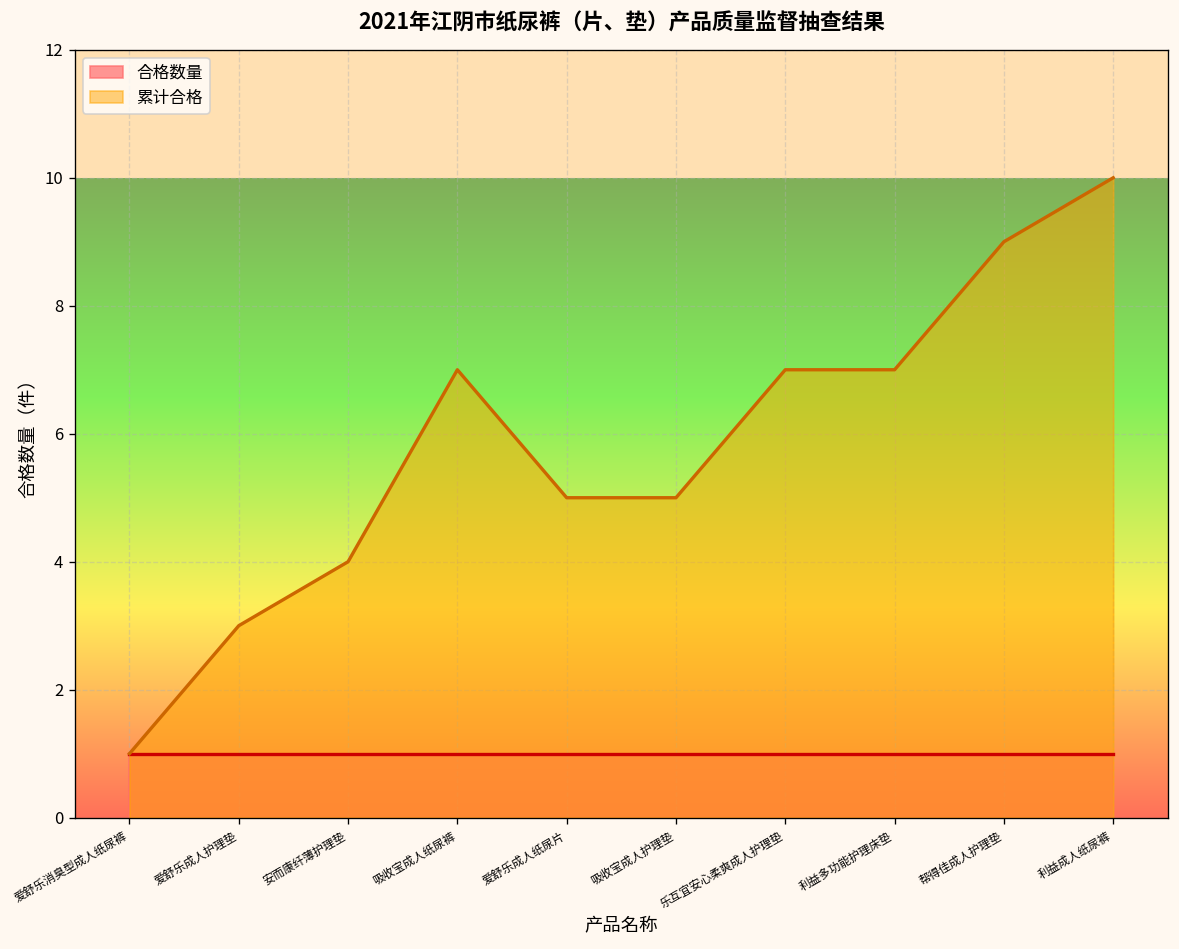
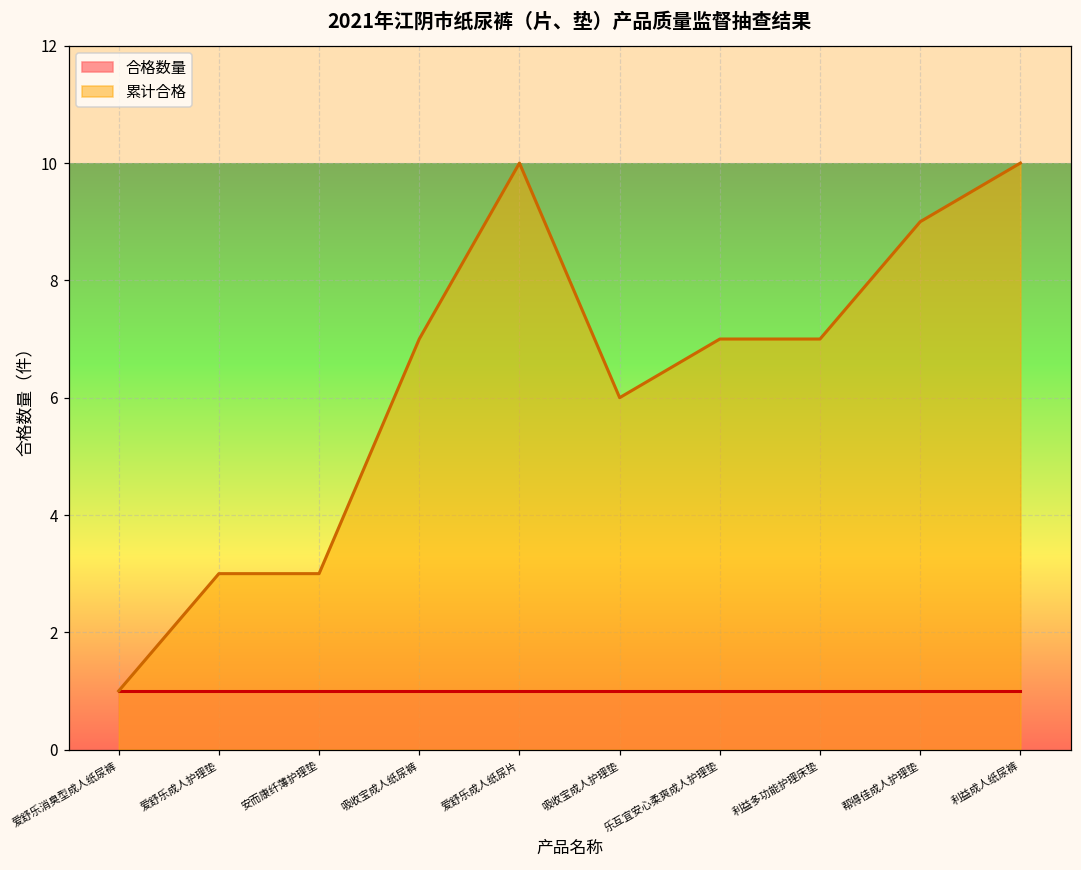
  {
    "合格数量": {
      "爱舒乐成人护理垫": 1,
      "安而康纤薄护理垫": 1,
      "吸收宝成人纸尿裤": 1,
      "爱舒乐成人纸尿片": 1,
      "吸收宝成人护理垫": 1,
      "乐互宜安心柔爽成人护理垫": 1,
      "利益多功能护理床垫": 1,
      "帮得佳成人护理垫": 1,
      "利益成人纸尿裤": 1
    },
    "累计合格": {
      "爱舒乐成人护理垫": 3,
-     "安而康纤薄护理垫": 4,
+     "安而康纤薄护理垫": 3,
      "吸收宝成人纸尿裤": 7,
-     "爱舒乐成人纸尿片": 5,
-     "吸收宝成人护理垫": 5,
+     "爱舒乐成人纸尿片": 10,
+     "吸收宝成人护理垫": 6,
      "乐互宜安心柔爽成人护理垫": 7,
      "利益多功能护理床垫": 7,
      "帮得佳成人护理垫": 9,
      "利益成人纸尿裤": 10
    }
  }
